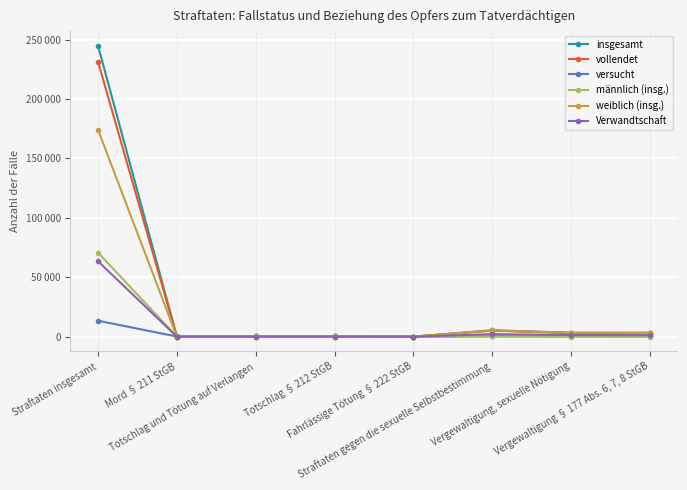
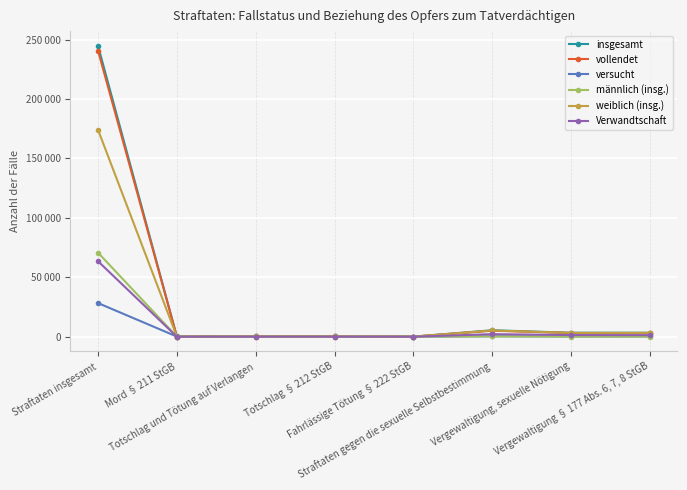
  {
    "insgesamt": {
      "Straftaten insgesamt": 245000
    },
    "vollendet": {
-     "Straftaten insgesamt": 231000
+     "Straftaten insgesamt": 241000
    },
    "versucht": {
-     "Straftaten insgesamt": 13000
+     "Straftaten insgesamt": 28000
    },
    "Verwandtschaft": {
      "Straftaten insgesamt": 64000
    }
  }
